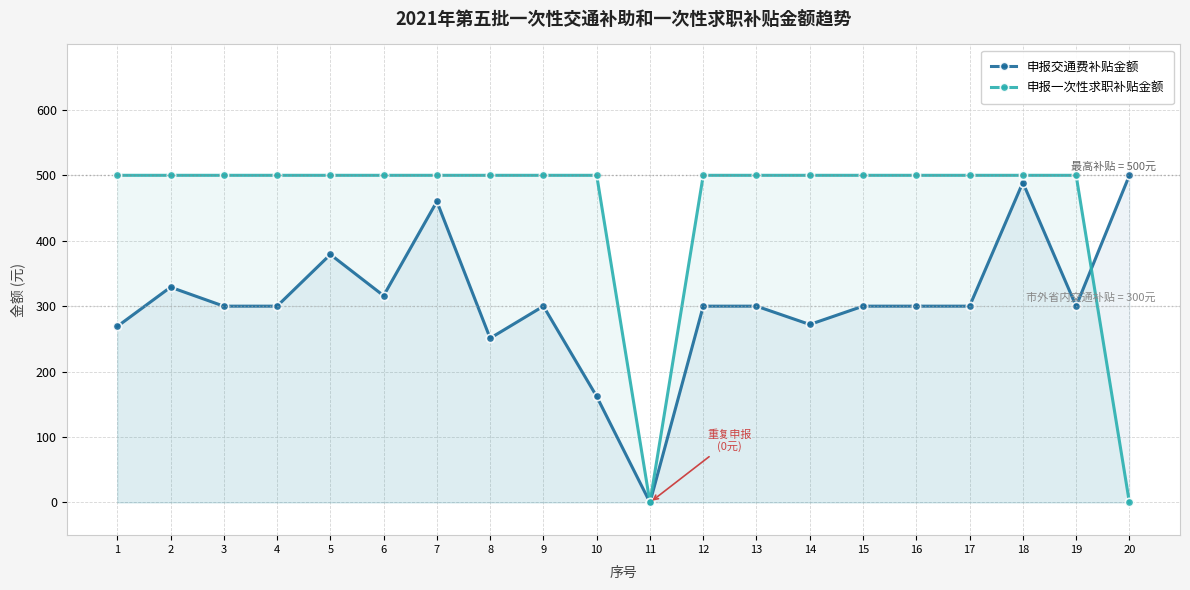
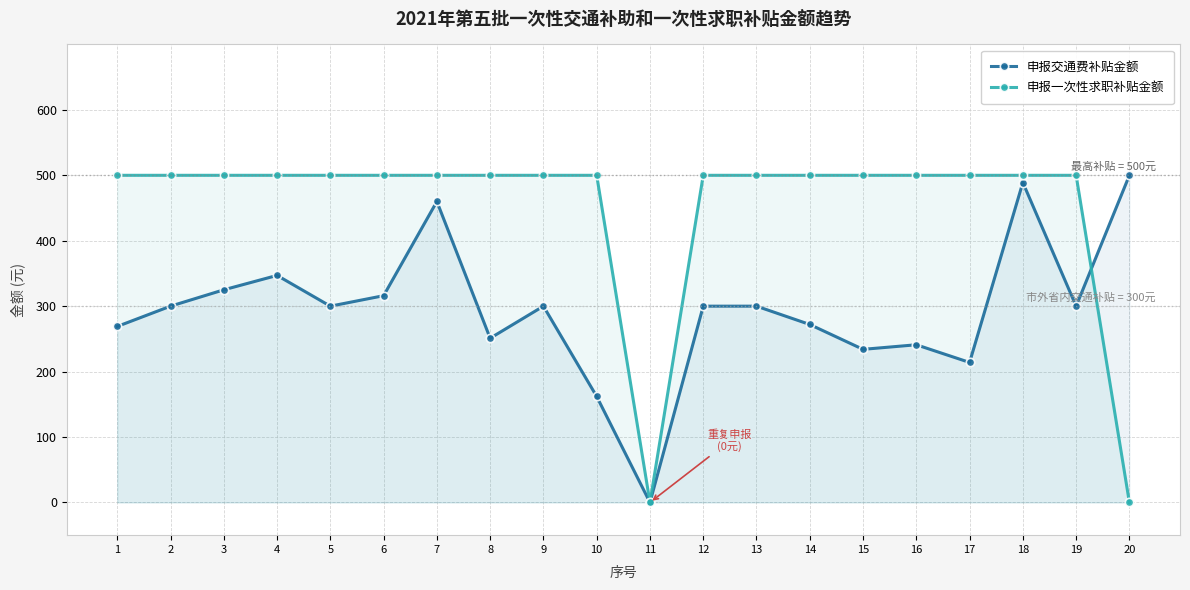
  {
    "申报交通费补贴金额": {
      "1": "270",
-     "2": "330",
-     "3": "300",
-     "4": "300",
-     "5": "380",
+     "2": "300",
+     "3": "330",
+     "4": "350",
+     "5": "300",
      "6": "320",
      "7": "460",
      "8": "250",
      "9": "300",
      "10": "160",
      "12": "300",
      "13": "300",
      "14": "270",
-     "15": "300",
-     "16": "300",
-     "17": "300",
+     "15": "230",
+     "16": "240",
+     "17": "210",
      "18": "490"
    },
    "申报一次性求职补贴金额": {
      "19": "500元"
    }
  }
